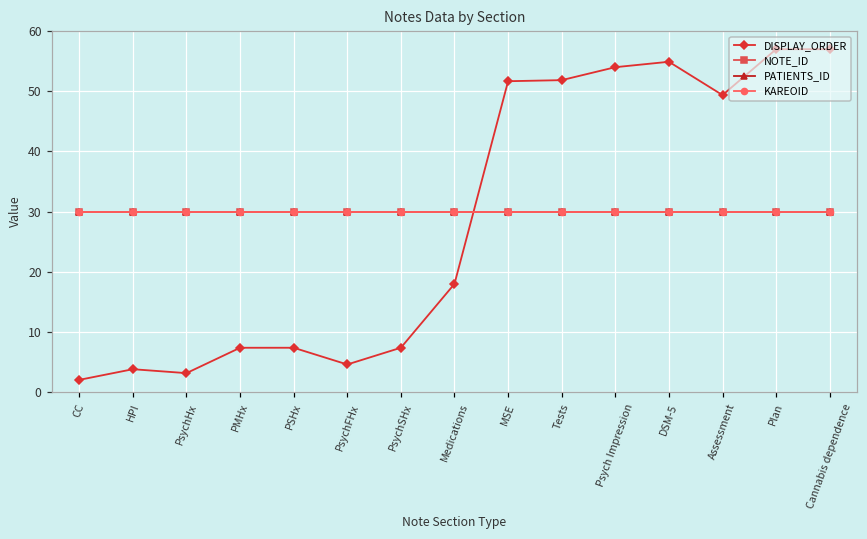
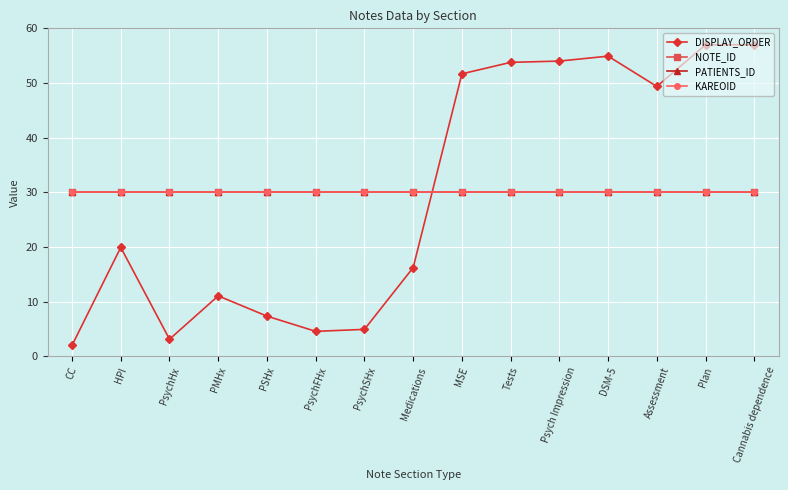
  {
    "DISPLAY_ORDER": {
      "CC": 2,
-     "HPI": 4,
+     "HPI": 20,
      "PsychHx": 3,
-     "PMHx": 7,
+     "PMHx": 11,
      "PSHx": 7,
      "PsychFHx": 5,
-     "PsychSHx": 7,
-     "Medications": 18,
+     "PsychSHx": 5,
+     "Medications": 16,
      "MSE": 52,
-     "Tests": 52,
+     "Tests": 54,
      "Psych Impression": 54,
      "DSM-5": 55,
      "Assessment": 49
    },
    "KAREOID": {
      "CC": 30,
      "HPI": 30,
      "PsychHx": 30,
      "PMHx": 30,
      "PSHx": 30,
      "PsychFHx": 30,
      "PsychSHx": 30,
      "Medications": 30,
      "MSE": 30,
      "Tests": 30,
      "Psych Impression": 30,
      "DSM-5": 30,
      "Assessment": 30,
      "Plan": 30,
      "Cannabis dependence": 30
    }
  }
